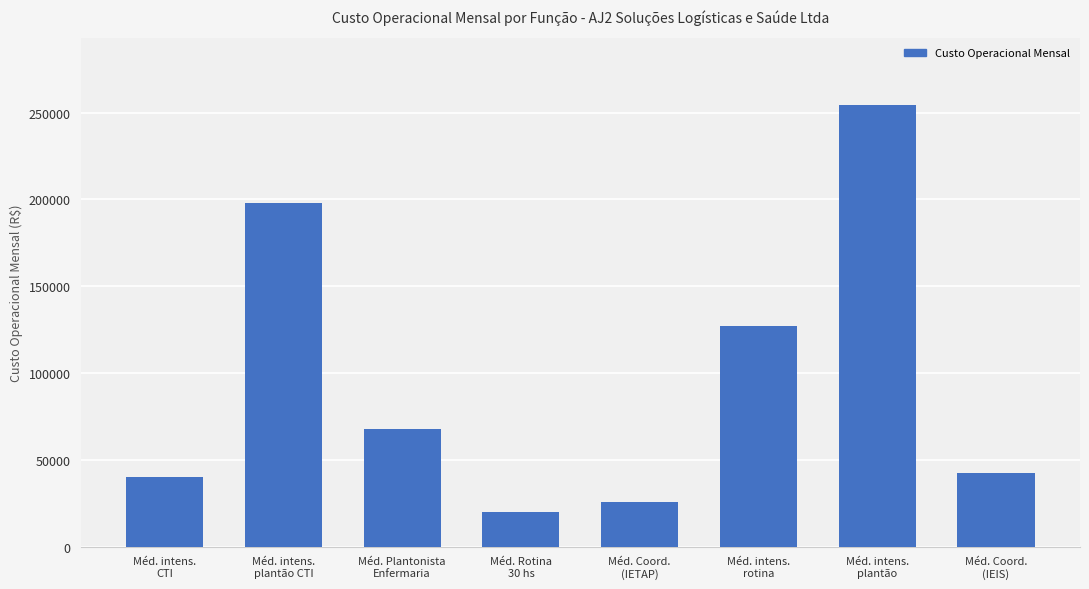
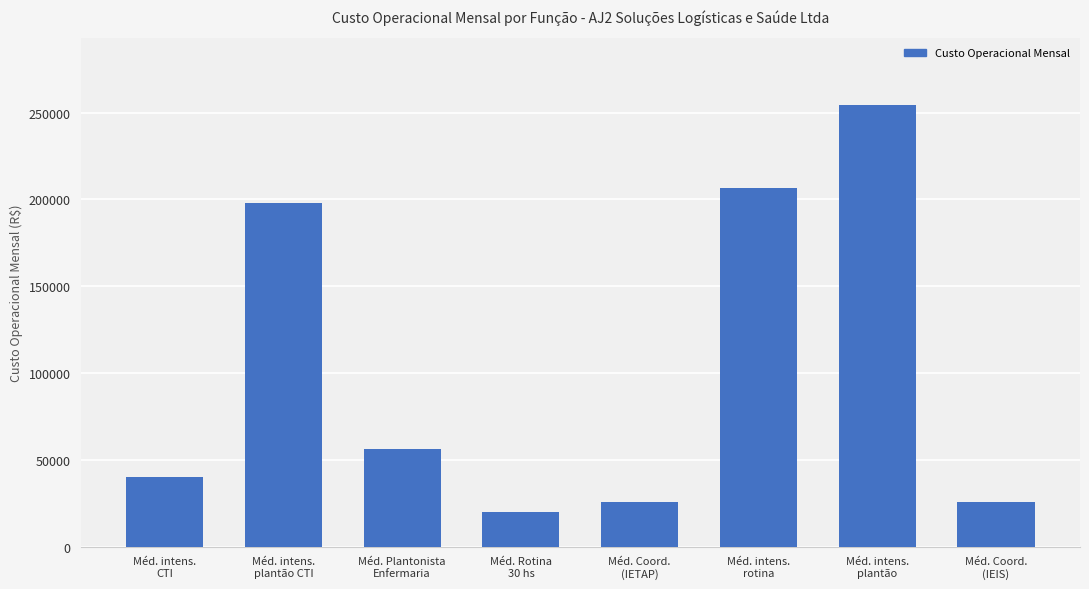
  {
    "Méd. intens. CTI": 40000,
    "Méd. intens. plantão CTI": 198000,
-   "Méd. Plantonista Enfermaria": 68000,
+   "Méd. Plantonista Enfermaria": 56000,
    "Méd. Rotina 30 hs": 20000,
    "Méd. Coord. (IETAP)": 26000,
-   "Méd. intens. rotina": 127000,
+   "Méd. intens. rotina": 207000,
    "Méd. intens. plantão": 255000,
-   "Méd. Coord. (IEIS)": 43000
+   "Méd. Coord. (IEIS)": 26000
  }
